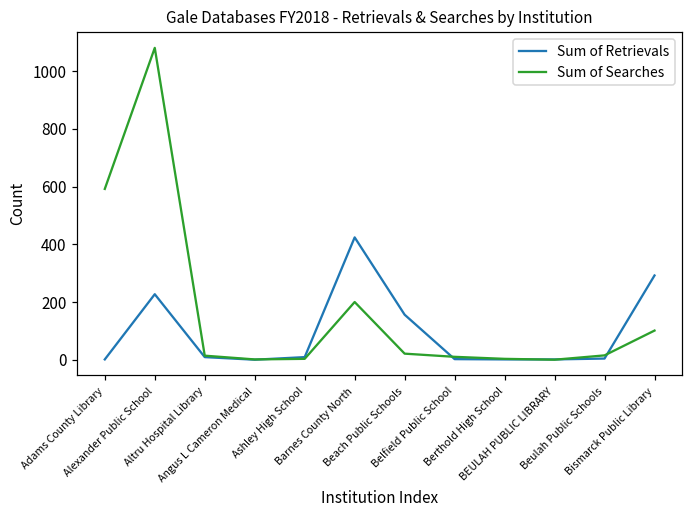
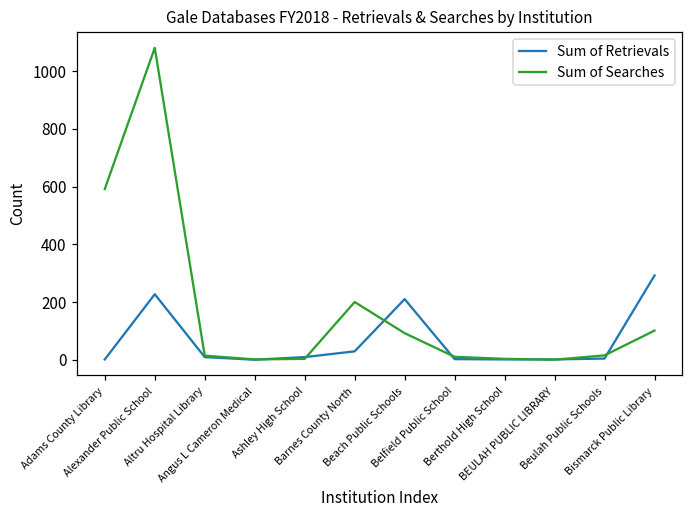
  {
    "Sum of Retrievals": {
      "Adams County Library": 0,
      "Alexander Public School": 230,
-     "Barnes County North": 420,
-     "Beach Public Schools": 160,
+     "Barnes County North": 30,
+     "Beach Public Schools": 210,
      "Beulah Public Schools": 0,
      "Bismarck Public Library": 290
    },
    "Sum of Searches": {
      "Adams County Library": 590,
      "Alexander Public School": 1080,
      "Barnes County North": 200,
-     "Beach Public Schools": 20,
+     "Beach Public Schools": 90,
      "Beulah Public Schools": 20,
      "Bismarck Public Library": 100
    }
  }
